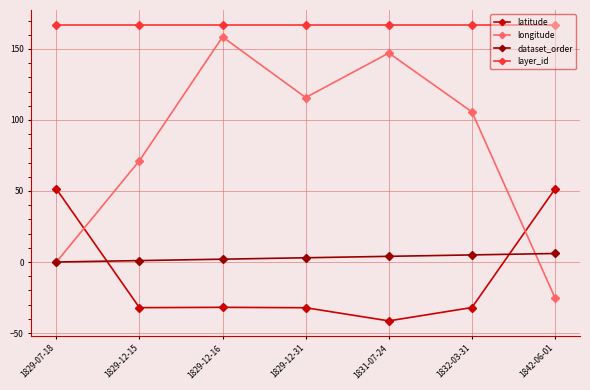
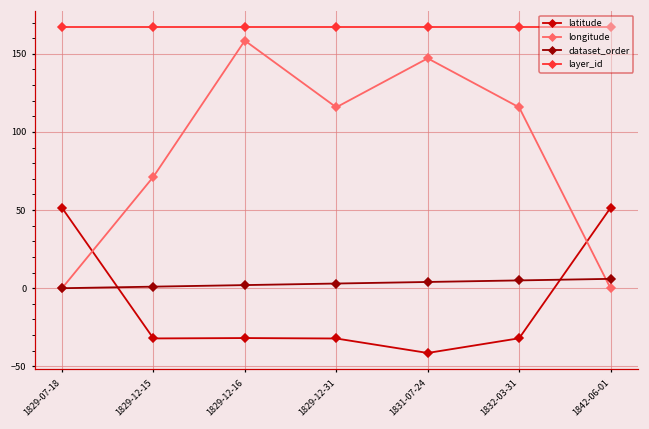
  {
    "longitude": {
      "1829-12-15": 71,
      "1829-12-16": 158,
      "1829-12-31": 116,
      "1831-07-24": 147,
-     "1832-03-31": 106,
-     "1842-06-01": -25
+     "1832-03-31": 116,
+     "1842-06-01": 0
    },
    "layer_id": {
      "1829-07-18": 167,
      "1829-12-15": 167,
      "1829-12-16": 167,
      "1829-12-31": 167,
      "1831-07-24": 167,
      "1832-03-31": 167
    }
  }
